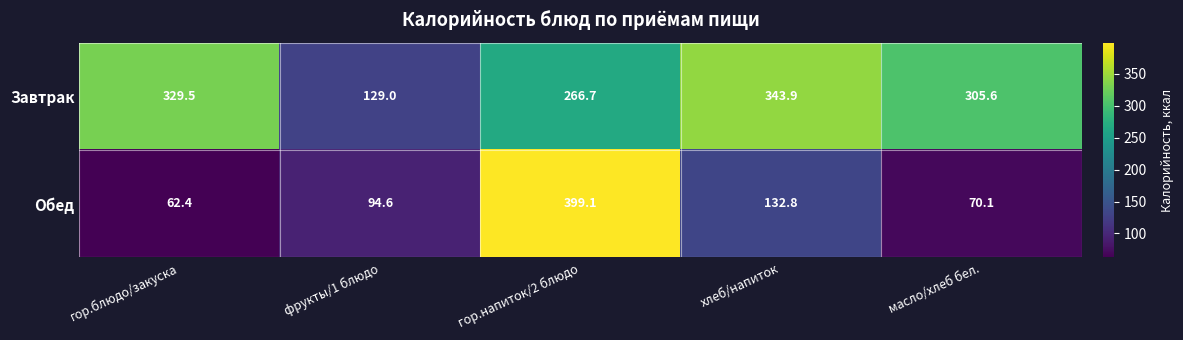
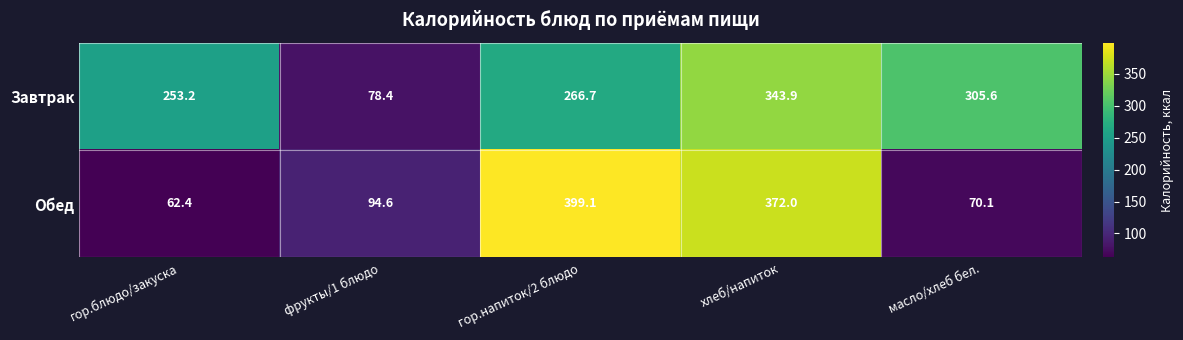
  {
    "Завтрак": {
-     "гор.блюдо/закуска": 329.5,
-     "фрукты/1 блюдо": 129.0,
+     "гор.блюдо/закуска": 253.2,
+     "фрукты/1 блюдо": 78.4,
      "гор.напиток/2 блюдо": 266.7,
      "хлеб/напиток": 343.9,
      "масло/хлеб бел.": 305.6
    },
    "Обед": {
      "гор.блюдо/закуска": 62.4,
      "фрукты/1 блюдо": 94.6,
      "гор.напиток/2 блюдо": 399.1,
-     "хлеб/напиток": 132.8,
+     "хлеб/напиток": 372.0,
      "масло/хлеб бел.": 70.1
    }
  }
